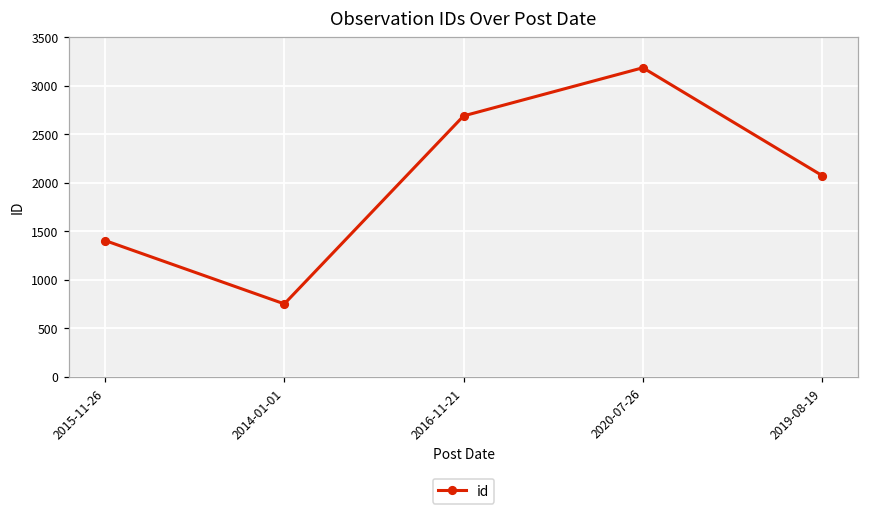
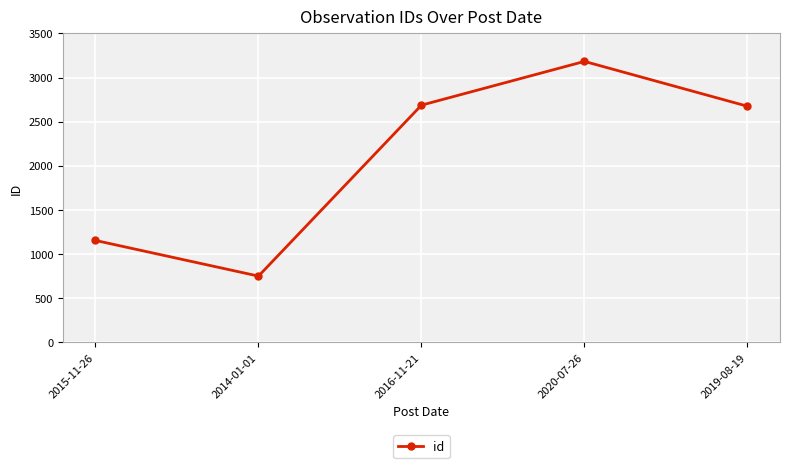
  {
-   "2015-11-26": 1400,
+   "2015-11-26": 1200,
    "2014-01-01": 800,
    "2016-11-21": 2700,
    "2020-07-26": 3200,
-   "2019-08-19": 2100
+   "2019-08-19": 2700
  }
